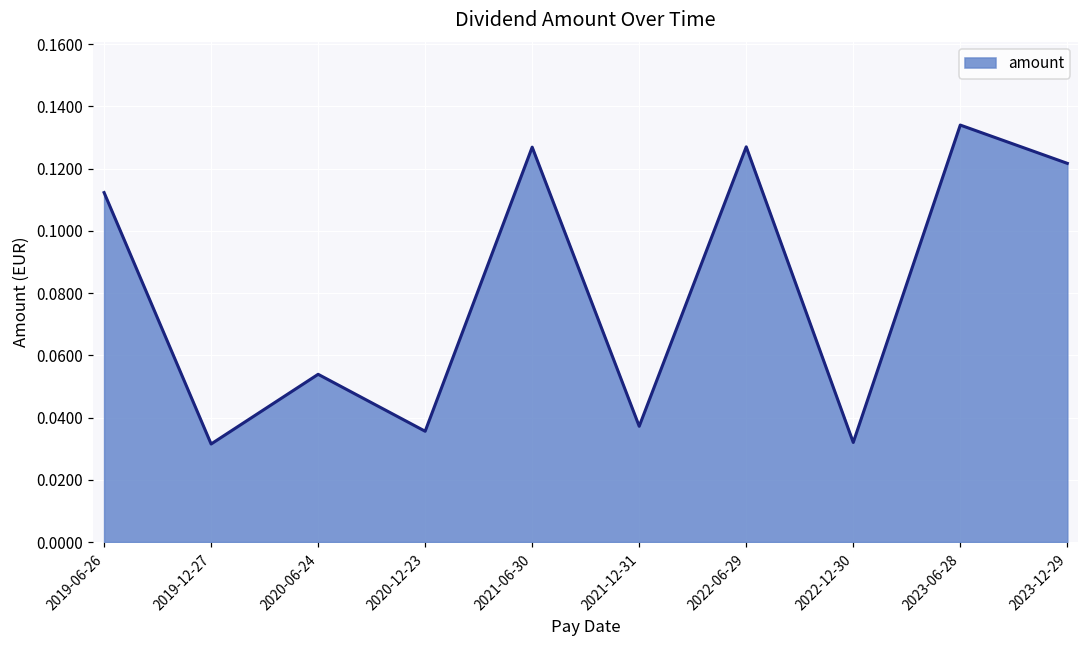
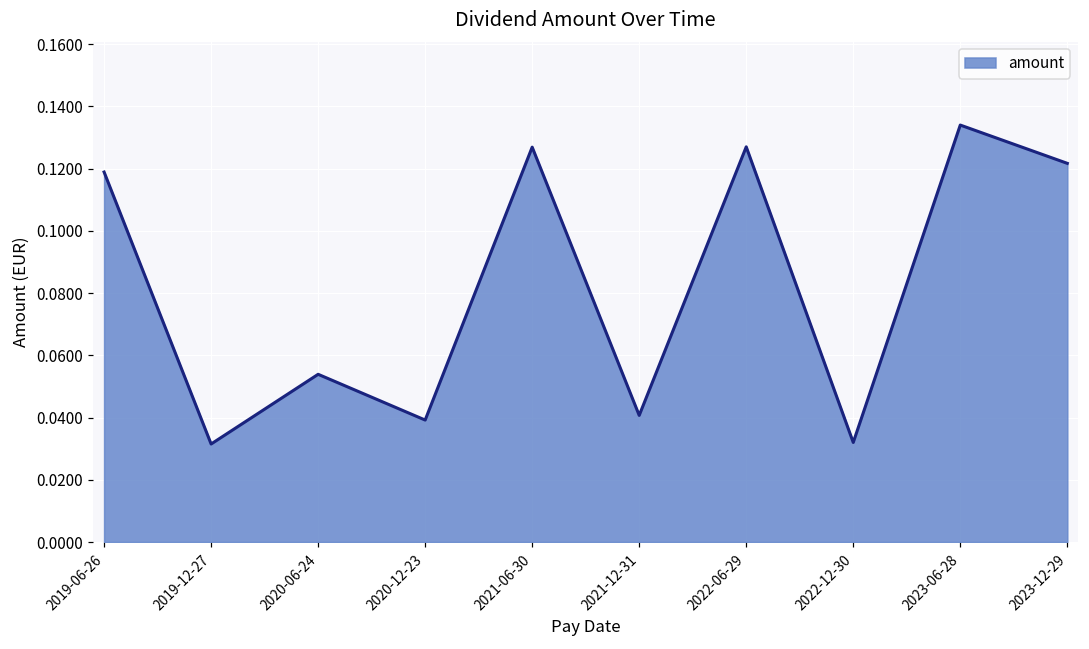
  {
-   "2019-06-26": 0.112,
+   "2019-06-26": 0.119,
    "2019-12-27": 0.032,
    "2020-06-24": 0.054,
-   "2020-12-23": 0.036,
+   "2020-12-23": 0.039,
    "2021-06-30": 0.127,
-   "2021-12-31": 0.037,
+   "2021-12-31": 0.041,
    "2022-06-29": 0.127,
    "2022-12-30": 0.032,
    "2023-06-28": 0.134,
    "2023-12-29": 0.122
  }
